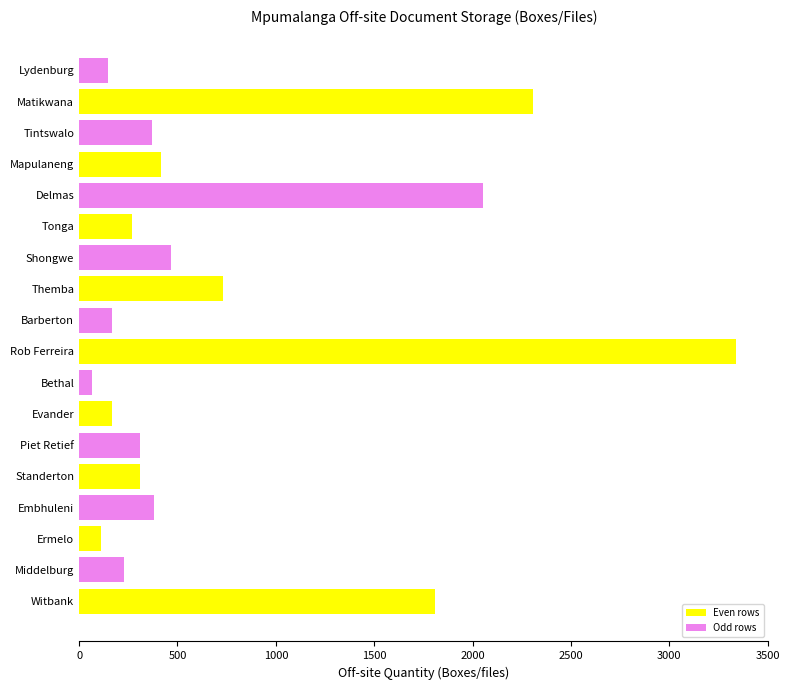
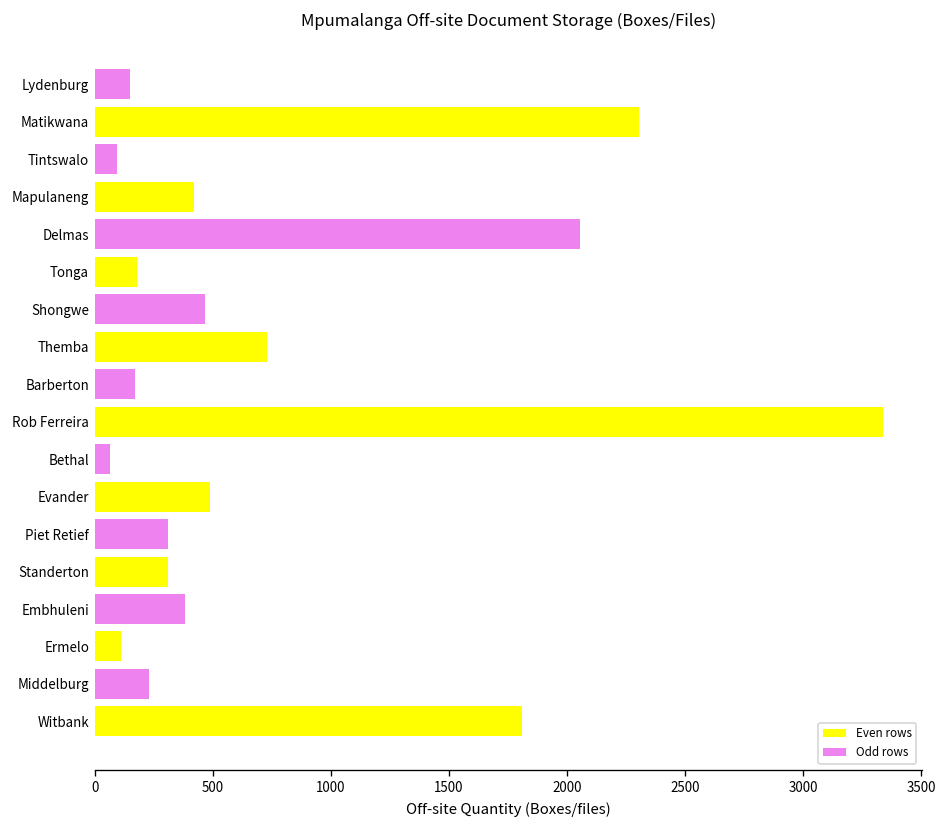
  {
    "Lydenburg": 150,
    "Matikwana": 2310,
-   "Tintswalo": 370,
+   "Tintswalo": 90,
    "Mapulaneng": 420,
    "Delmas": 2060,
-   "Tonga": 270,
+   "Tonga": 180,
    "Shongwe": 470,
    "Themba": 730,
    "Barberton": 170,
    "Rob Ferreira": 3340,
    "Bethal": 60,
-   "Evander": 170,
+   "Evander": 490,
    "Piet Retief": 310,
    "Standerton": 310,
    "Embhuleni": 380,
    "Ermelo": 110,
    "Middelburg": 230,
    "Witbank": 1810
  }
